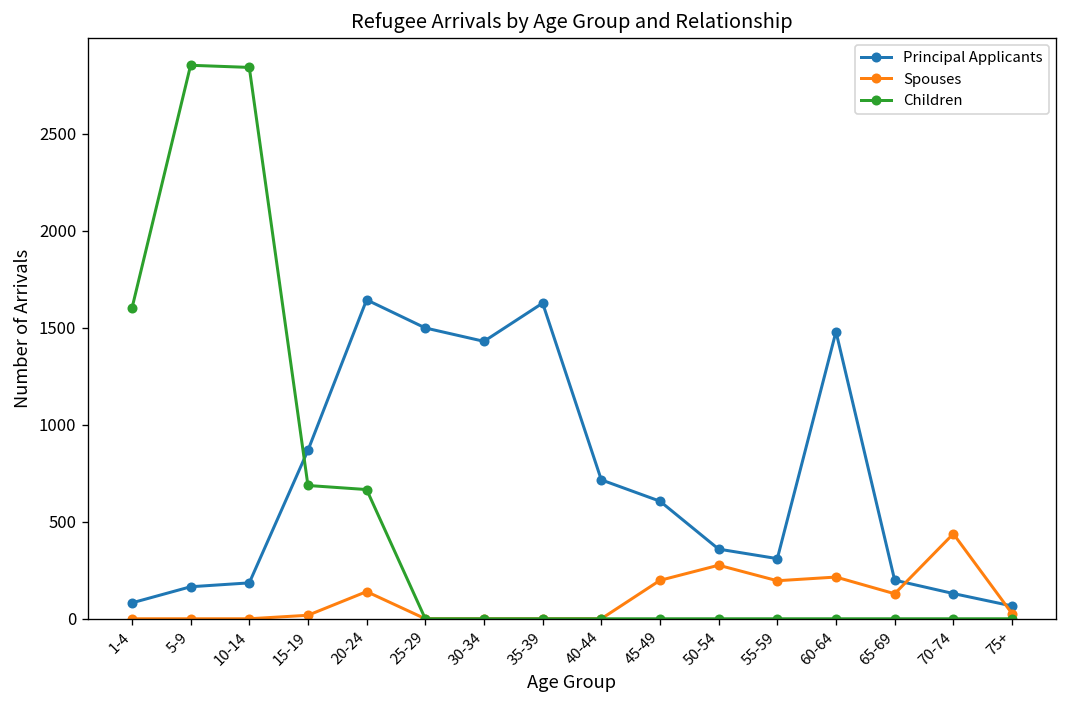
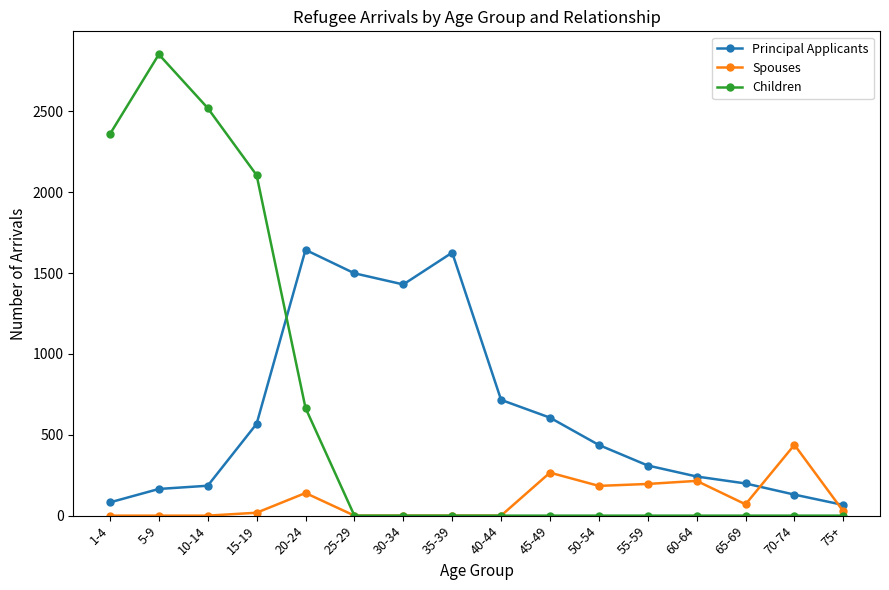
  {
    "Principal Applicants": {
      "1-4": 80,
      "5-9": 170,
      "10-14": 190,
-     "15-19": 870,
+     "15-19": 570,
      "20-24": 1640,
      "25-29": 1500,
      "30-34": 1430,
      "35-39": 1630,
      "40-44": 720,
      "45-49": 610,
-     "50-54": 360,
+     "50-54": 440,
      "55-59": 310,
-     "60-64": 1480,
+     "60-64": 240,
      "65-69": 200,
      "70-74": 130,
      "75+": 70
    },
    "Spouses": {
      "1-4": 0,
      "5-9": 0,
      "10-14": 0,
      "15-19": 20,
      "20-24": 140,
-     "45-49": 200,
-     "50-54": 280,
+     "45-49": 270,
+     "50-54": 180,
      "55-59": 200,
      "60-64": 220,
-     "65-69": 130,
+     "65-69": 70,
      "70-74": 440,
      "75+": 30
    },
    "Children": {
-     "1-4": 1600,
+     "1-4": 2360,
      "5-9": 2850,
-     "10-14": 2840,
-     "15-19": 690,
+     "10-14": 2520,
+     "15-19": 2110,
      "20-24": 670,
      "45-49": 0,
      "50-54": 0,
      "55-59": 0,
      "60-64": 0,
      "65-69": 0,
      "70-74": 0,
      "75+": 0
    }
  }
